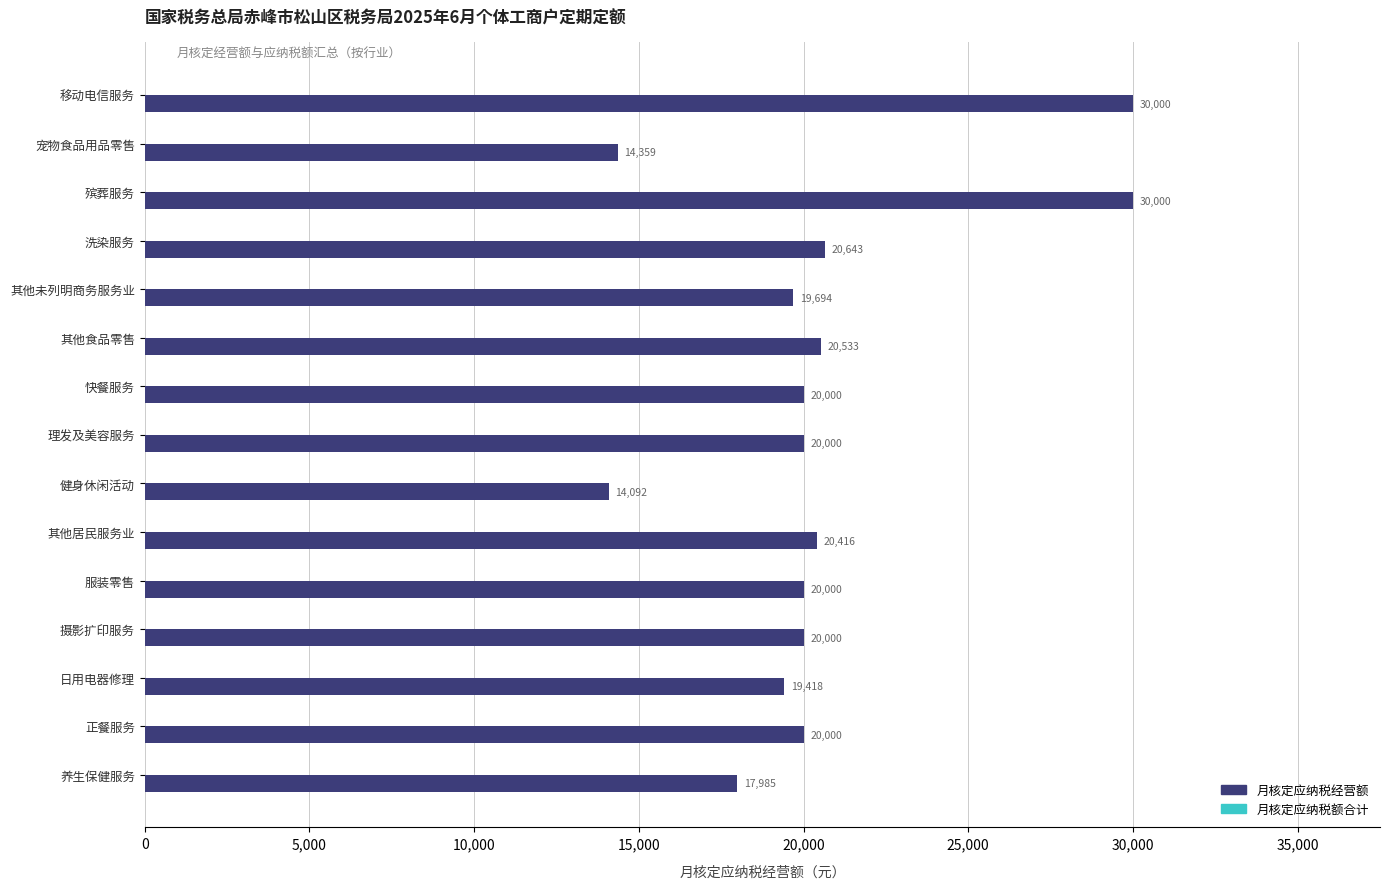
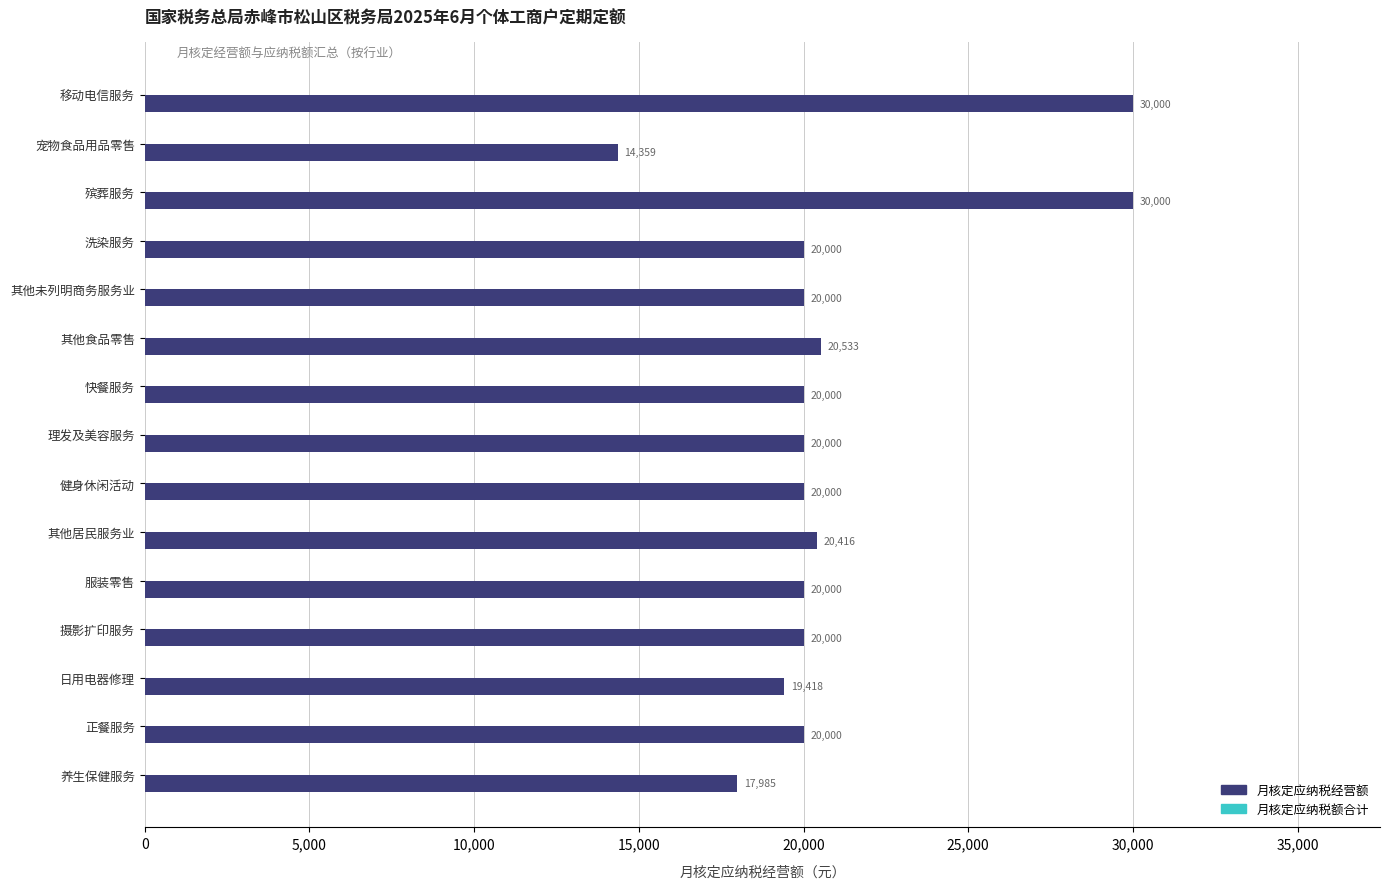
  {
    "月核定应纳税经营额": {
      "移动电信服务": "30,000",
      "宠物食品用品零售": "14,359",
      "殡葬服务": "30,000",
-     "洗染服务": "20,643",
-     "其他未列明商务服务业": "19,694",
+     "洗染服务": "20,000",
+     "其他未列明商务服务业": "20,000",
      "其他食品零售": "20,533",
      "快餐服务": "20,000",
      "理发及美容服务": "20,000",
-     "健身休闲活动": "14,092",
+     "健身休闲活动": "20,000",
      "其他居民服务业": "20,416",
      "服装零售": "20,000",
      "摄影扩印服务": "20,000",
      "日用电器修理": "19,418",
      "正餐服务": "20,000",
      "养生保健服务": "17,985"
    },
    "月核定应纳税额合计": {
      "移动电信服务": "0",
      "宠物食品用品零售": "0",
      "殡葬服务": "0",
      "洗染服务": "0",
      "其他未列明商务服务业": "0",
      "其他食品零售": "0",
      "快餐服务": "0",
      "理发及美容服务": "0",
      "健身休闲活动": "0",
      "其他居民服务业": "0",
      "服装零售": "0",
      "摄影扩印服务": "0",
      "日用电器修理": "0",
      "正餐服务": "0",
      "养生保健服务": "0"
    }
  }
